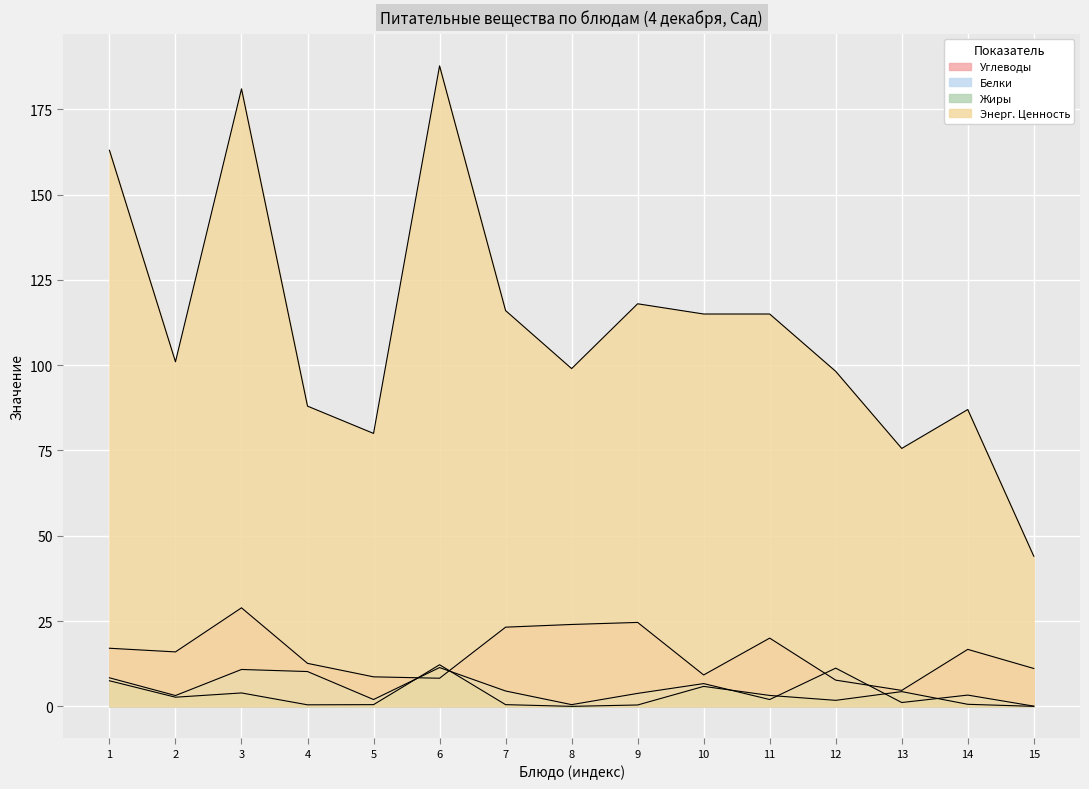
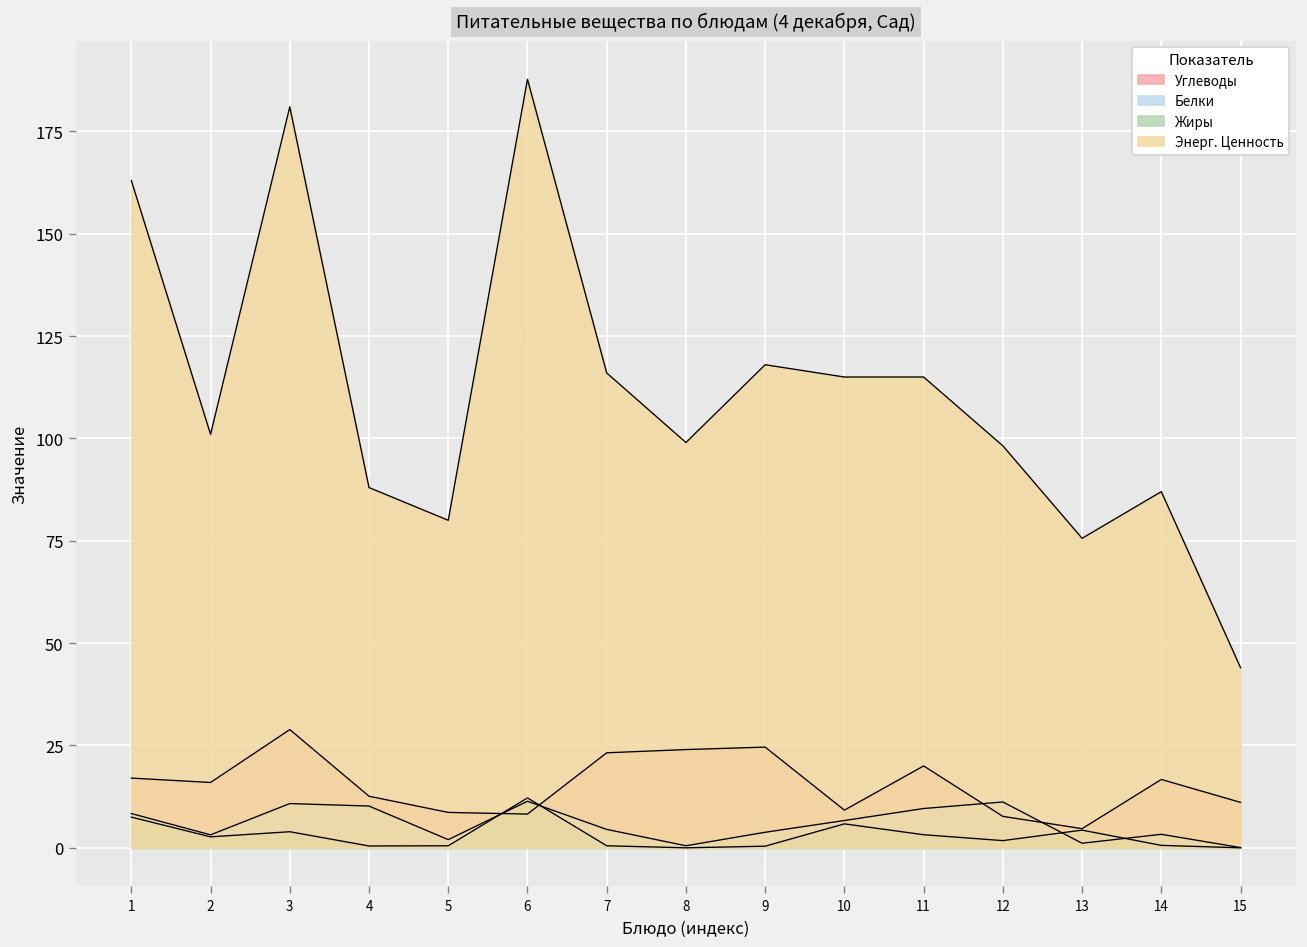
  {
    "Белки": {
      "1": 8,
      "3": 11,
      "4": 10,
      "5": 2,
      "6": 11,
      "7": 5,
      "9": 4,
      "10": 7,
-     "11": 2,
+     "11": 10,
      "12": 11,
      "13": 1,
      "14": 3
    },
    "Жиры": {
      "1": 8,
      "3": 4,
      "4": 0,
      "5": 1,
      "6": 12,
      "7": 1,
      "9": 0,
      "10": 6,
      "11": 3,
      "12": 2,
      "14": 1
    }
  }
